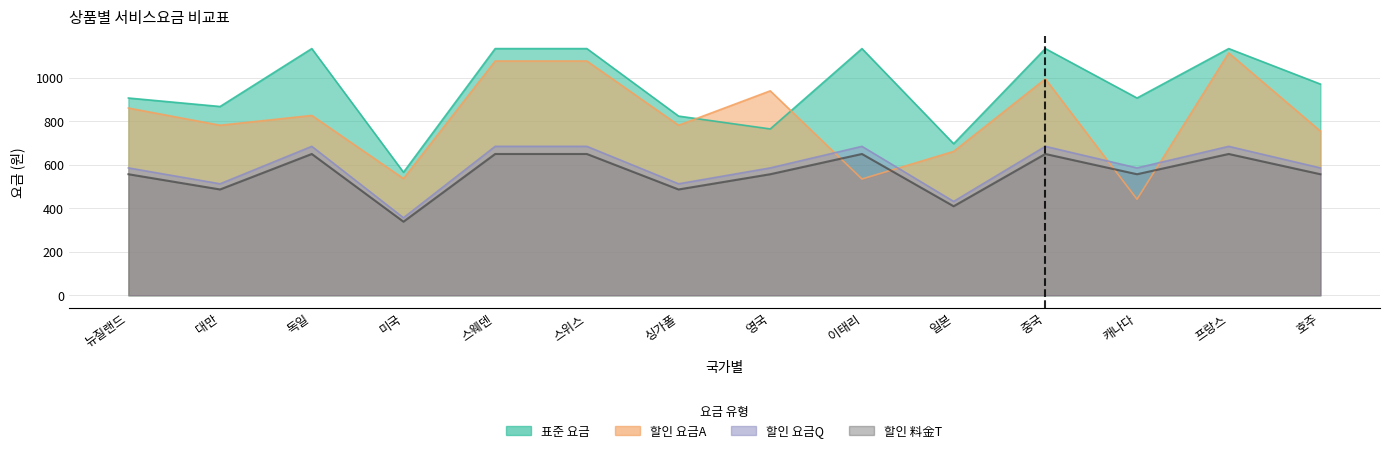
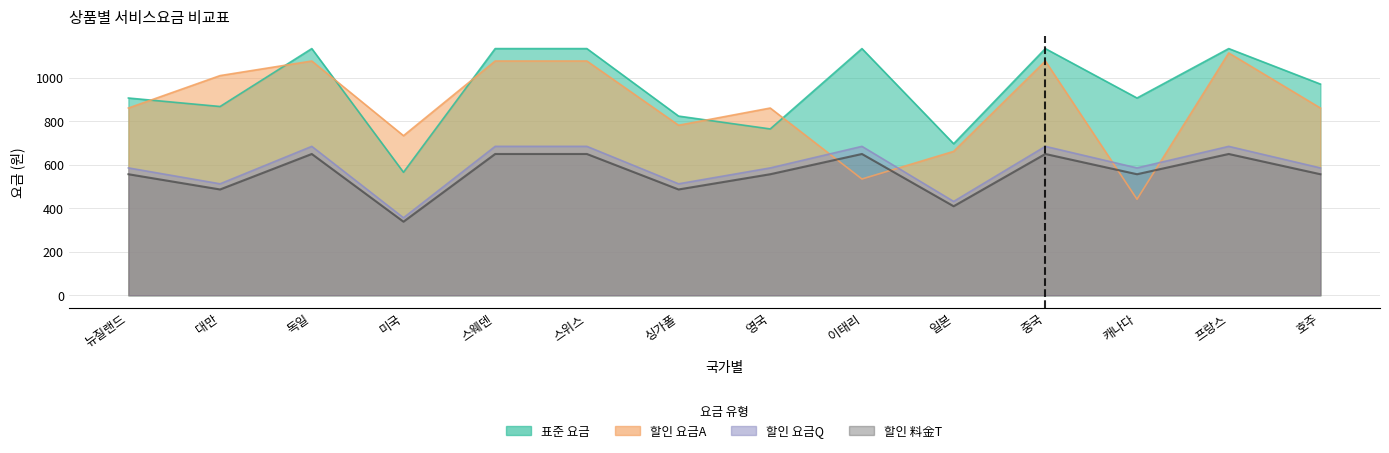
  {
    "표준 요금": {
      "뉴질랜드": 910,
      "대만": 870,
      "독일": 1130,
      "미국": 570,
      "스웨덴": 1130,
      "스위스": 1130,
      "싱가폴": 820,
      "영국": 760,
      "이태리": 1130,
      "일본": 700,
      "중국": 1130,
      "캐나다": 910,
      "프랑스": 1130,
      "호주": 970
    },
    "할인 요금A": {
      "뉴질랜드": 860,
-     "대만": 780,
-     "독일": 830,
-     "미국": 540,
+     "대만": 1010,
+     "독일": 1080,
+     "미국": 730,
      "스웨덴": 1080,
      "스위스": 1080,
      "싱가폴": 780,
-     "영국": 940,
+     "영국": 860,
      "이태리": 530,
      "일본": 660,
-     "중국": 990,
+     "중국": 1080,
      "캐나다": 440,
      "프랑스": 1110,
-     "호주": 750
+     "호주": 860
    }
  }
